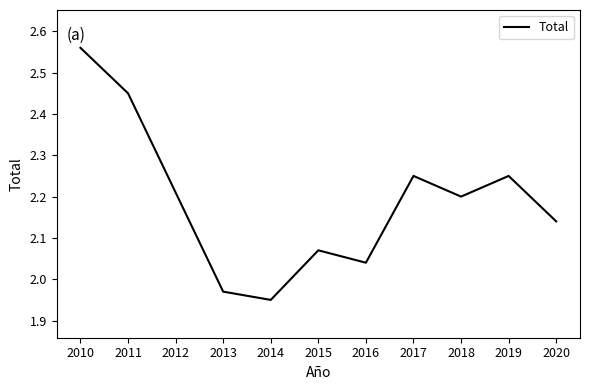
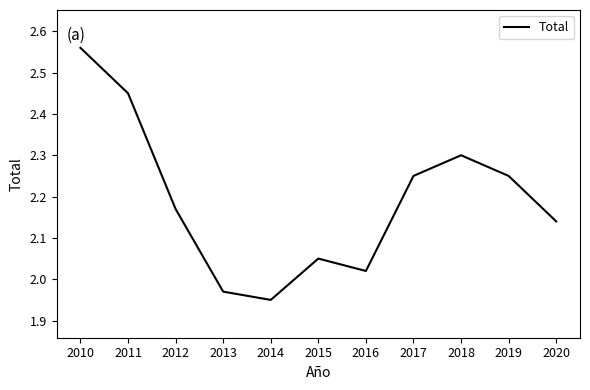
  {
    "2010": 2.56,
    "2011": 2.45,
-   "2012": 2.21,
+   "2012": 2.17,
    "2013": 1.97,
    "2014": 1.95,
-   "2015": 2.07,
-   "2016": 2.04,
+   "2015": 2.05,
+   "2016": 2.02,
    "2017": 2.25,
-   "2018": 2.2,
+   "2018": 2.3,
    "2019": 2.25,
    "2020": 2.14
  }
